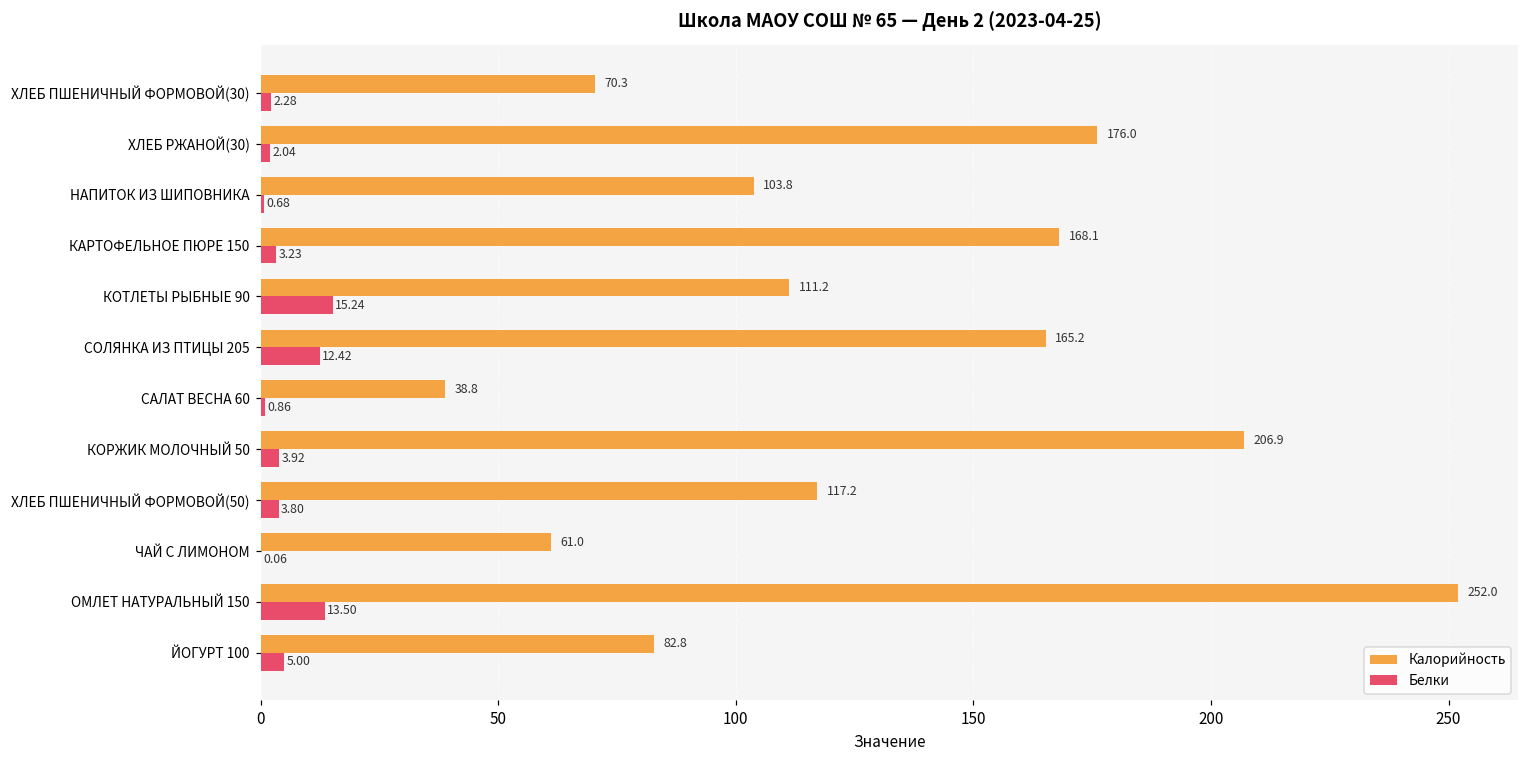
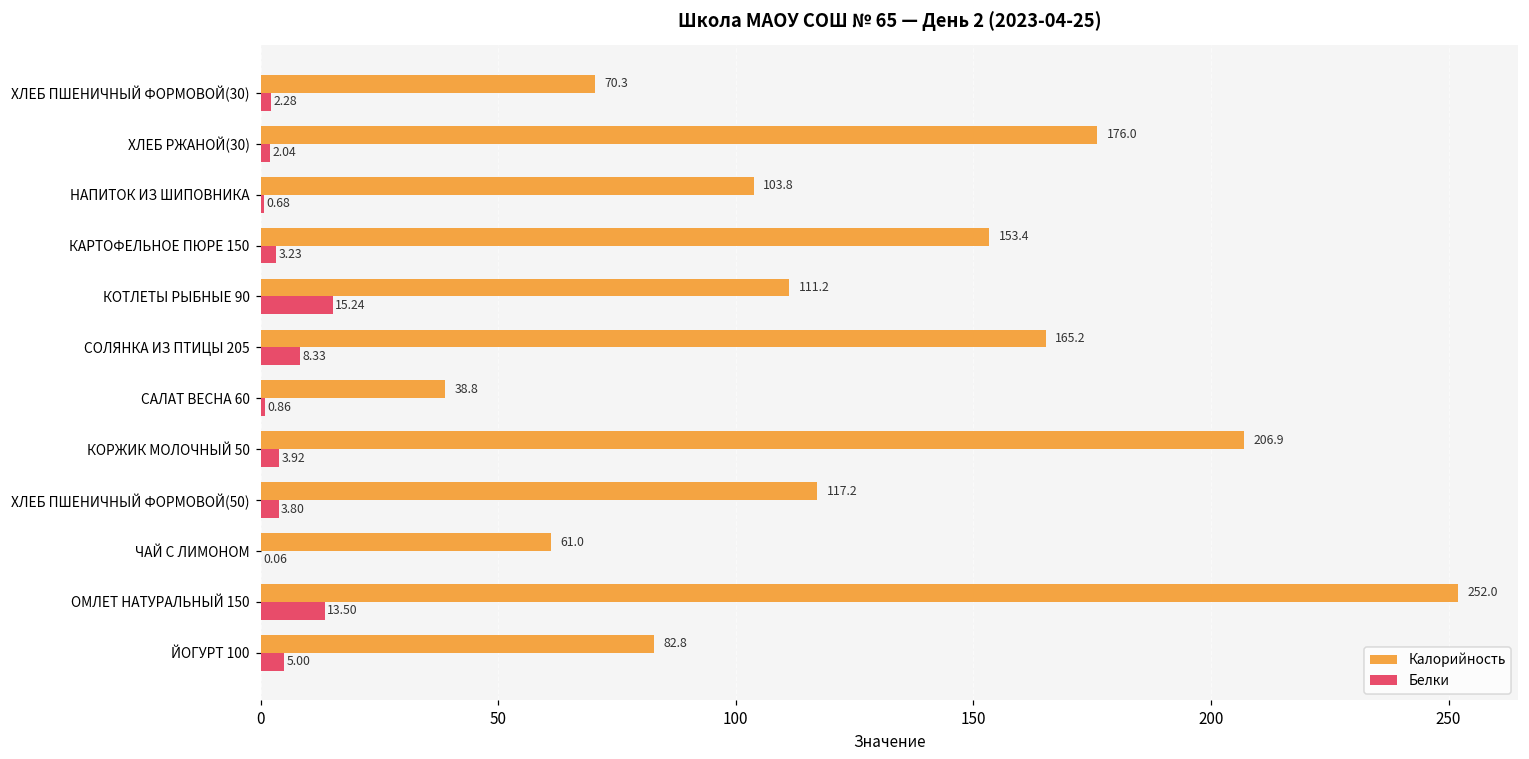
  {
    "Калорийность": {
      "ХЛЕБ ПШЕНИЧНЫЙ ФОРМОВОЙ(30)": 70.3,
      "ХЛЕБ РЖАНОЙ(30)": 176.0,
      "НАПИТОК ИЗ ШИПОВНИКА": 103.8,
-     "КАРТОФЕЛЬНОЕ ПЮРЕ 150": 168.1,
+     "КАРТОФЕЛЬНОЕ ПЮРЕ 150": 153.4,
      "КОТЛЕТЫ РЫБНЫЕ 90": 111.2,
      "СОЛЯНКА ИЗ ПТИЦЫ 205": 165.2,
      "САЛАТ ВЕСНА 60": 38.8,
      "КОРЖИК МОЛОЧНЫЙ 50": 206.9,
      "ХЛЕБ ПШЕНИЧНЫЙ ФОРМОВОЙ(50)": 117.2,
      "ЧАЙ С ЛИМОНОМ": 61.0,
      "ОМЛЕТ НАТУРАЛЬНЫЙ 150": 252.0,
      "ЙОГУРТ 100": 82.8
    },
    "Белки": {
      "ХЛЕБ ПШЕНИЧНЫЙ ФОРМОВОЙ(30)": 2.28,
      "ХЛЕБ РЖАНОЙ(30)": 2.04,
      "НАПИТОК ИЗ ШИПОВНИКА": 0.68,
      "КАРТОФЕЛЬНОЕ ПЮРЕ 150": 3.23,
      "КОТЛЕТЫ РЫБНЫЕ 90": 15.24,
-     "СОЛЯНКА ИЗ ПТИЦЫ 205": 12.42,
+     "СОЛЯНКА ИЗ ПТИЦЫ 205": 8.33,
      "САЛАТ ВЕСНА 60": 0.86,
      "КОРЖИК МОЛОЧНЫЙ 50": 3.92,
      "ХЛЕБ ПШЕНИЧНЫЙ ФОРМОВОЙ(50)": 3.80,
      "ЧАЙ С ЛИМОНОМ": 0.06,
      "ОМЛЕТ НАТУРАЛЬНЫЙ 150": 13.50,
      "ЙОГУРТ 100": 5.00
    }
  }
